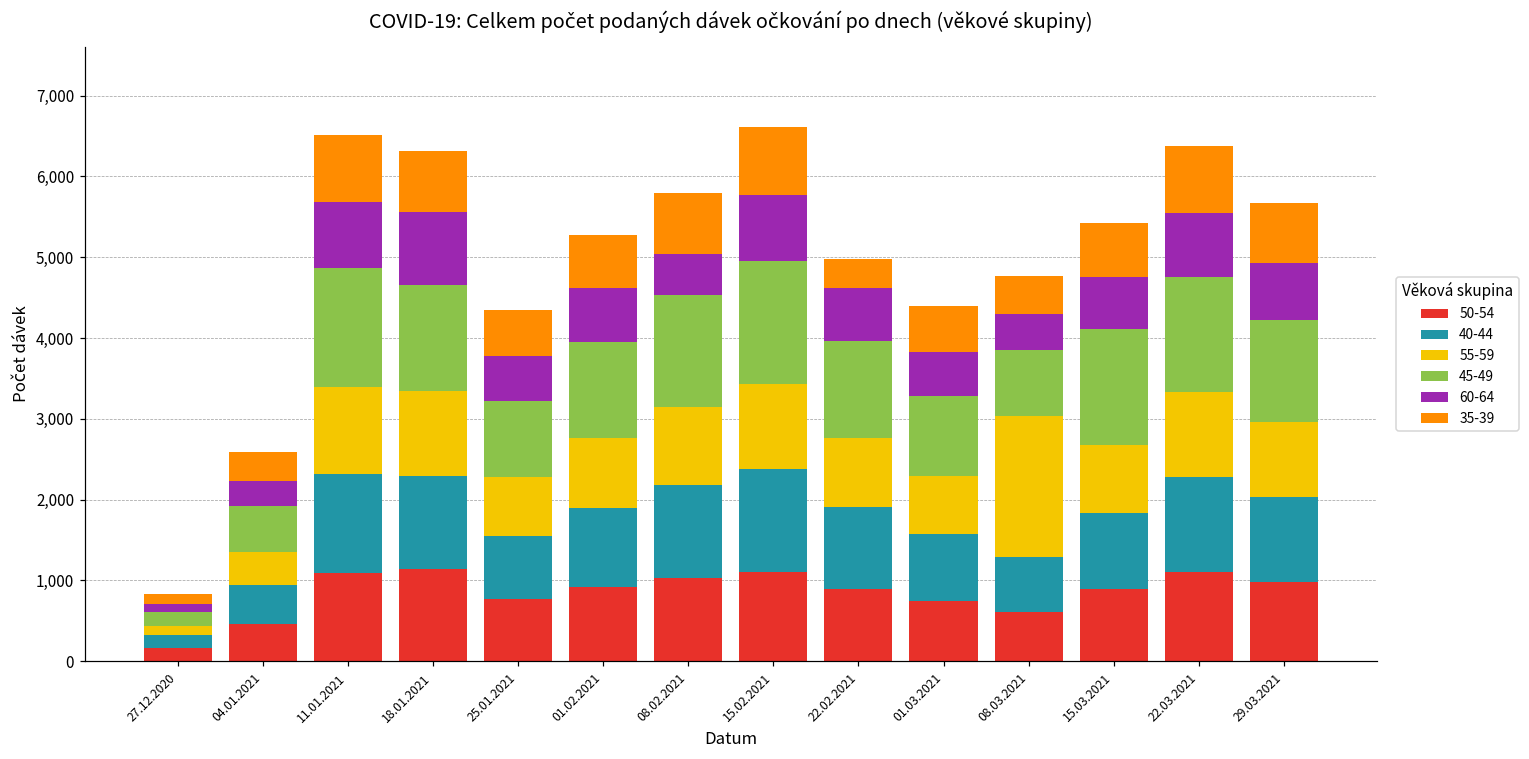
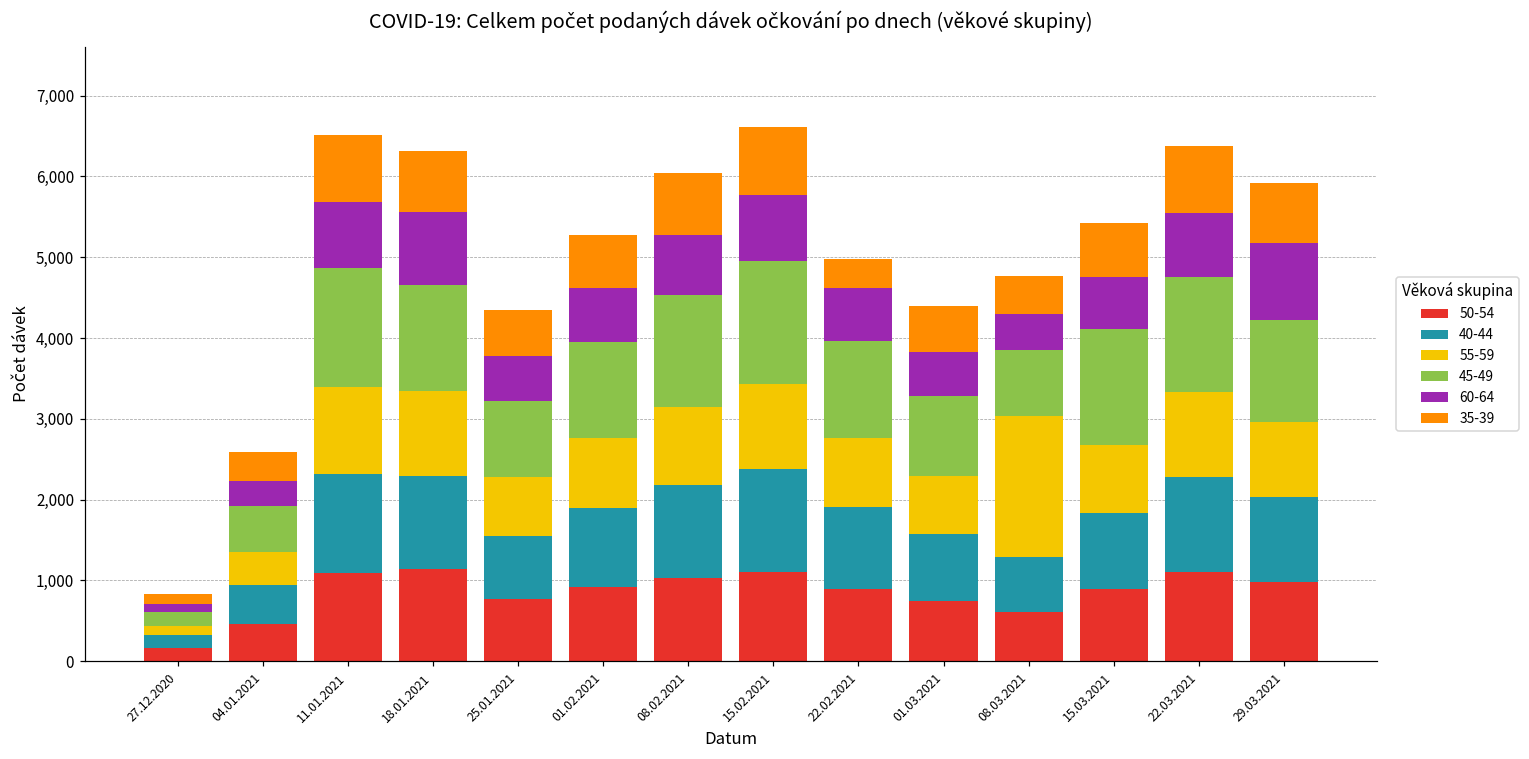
  {
    "50-54": {
      "27.12.2020": "200",
      "04.01.2021": "500",
      "11.01.2021": "1,100",
      "18.01.2021": "1,100",
      "25.01.2021": "800",
      "01.02.2021": "900",
      "08.02.2021": "1,000",
      "15.02.2021": "1,100",
      "22.02.2021": "900",
      "01.03.2021": "800",
      "08.03.2021": "600",
      "15.03.2021": "900",
      "22.03.2021": "1,100",
      "29.03.2021": "1,000"
    },
    "40-44": {
      "27.12.2020": "200",
      "04.01.2021": "500",
      "11.01.2021": "1,200",
      "18.01.2021": "1,100",
      "25.01.2021": "800",
      "01.02.2021": "1,000",
      "08.02.2021": "1,200",
      "15.02.2021": "1,300",
      "22.02.2021": "1,000",
      "01.03.2021": "800",
      "08.03.2021": "700",
      "15.03.2021": "1,000",
      "22.03.2021": "1,200",
      "29.03.2021": "1,100"
    },
    "55-59": {
      "27.12.2020": "100",
      "04.01.2021": "400",
      "11.01.2021": "1,100",
      "18.01.2021": "1,000",
      "25.01.2021": "700",
      "01.02.2021": "900",
      "08.02.2021": "1,000",
      "15.02.2021": "1,100",
      "22.02.2021": "900",
      "01.03.2021": "700",
      "08.03.2021": "1,700",
      "15.03.2021": "800",
      "22.03.2021": "1,100",
      "29.03.2021": "900"
    },
    "45-49": {
      "27.12.2020": "200",
      "04.01.2021": "600",
      "11.01.2021": "1,500",
      "18.01.2021": "1,300",
      "25.01.2021": "900",
      "01.02.2021": "1,200",
      "08.02.2021": "1,400",
      "15.02.2021": "1,500",
      "22.02.2021": "1,200",
      "01.03.2021": "1,000",
      "08.03.2021": "800",
      "15.03.2021": "1,400",
      "22.03.2021": "1,400",
      "29.03.2021": "1,300"
    },
    "60-64": {
      "27.12.2020": "100",
      "04.01.2021": "300",
      "11.01.2021": "800",
      "18.01.2021": "900",
      "25.01.2021": "600",
      "01.02.2021": "700",
-     "08.02.2021": "500",
+     "08.02.2021": "800",
      "15.02.2021": "800",
      "22.02.2021": "700",
      "01.03.2021": "600",
      "08.03.2021": "500",
      "15.03.2021": "600",
      "22.03.2021": "800",
-     "29.03.2021": "700"
+     "29.03.2021": "1,000"
    },
    "35-39": {
      "27.12.2020": "100",
      "04.01.2021": "400",
      "11.01.2021": "800",
      "18.01.2021": "800",
      "25.01.2021": "600",
      "01.02.2021": "700",
      "08.02.2021": "800",
      "15.02.2021": "800",
      "22.02.2021": "400",
      "01.03.2021": "600",
      "08.03.2021": "500",
      "15.03.2021": "700",
      "22.03.2021": "800",
      "29.03.2021": "700"
    }
  }
